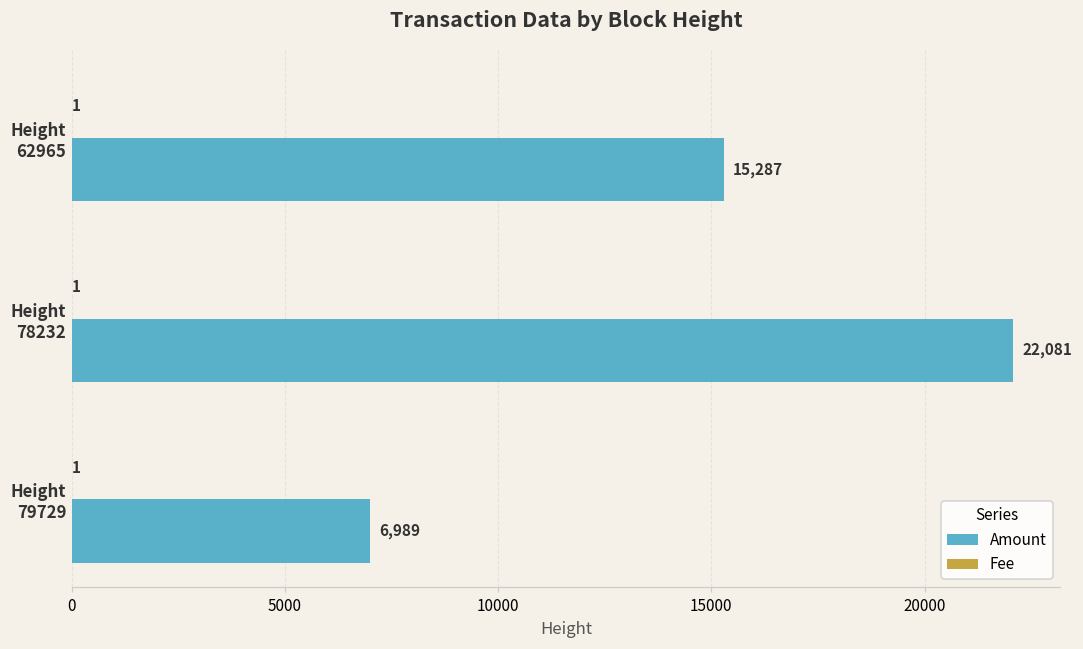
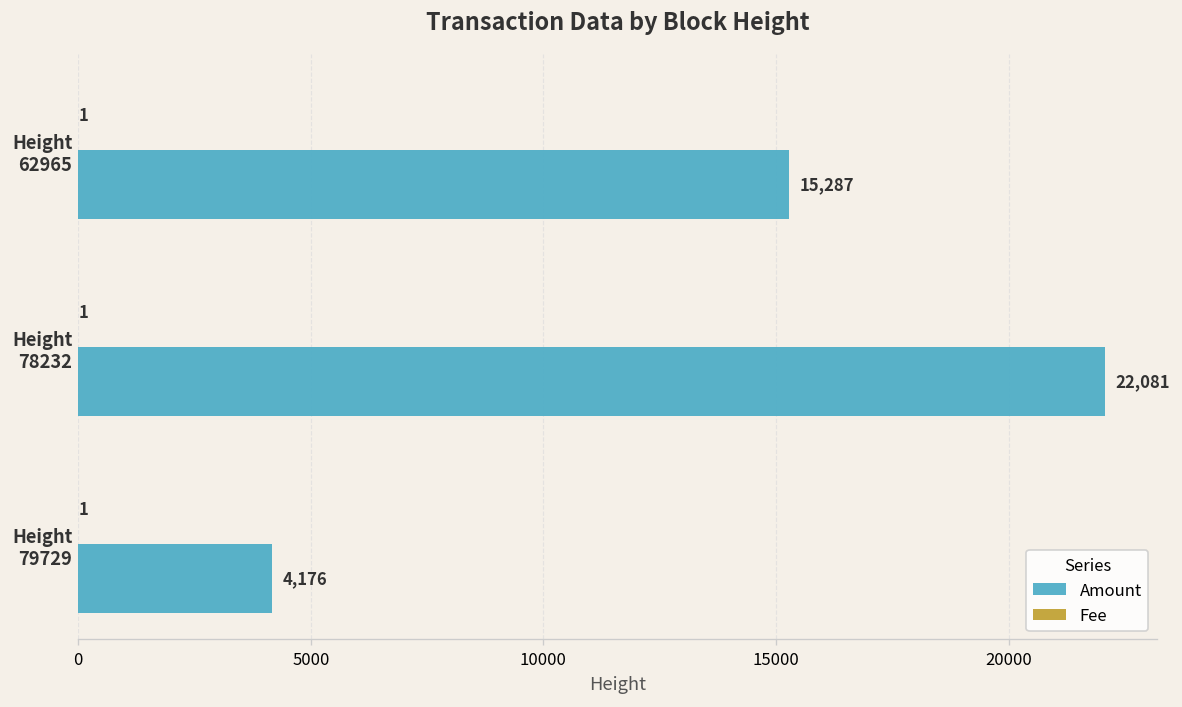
  {
    "Amount": {
      "Height 62965": "15,287",
      "Height 78232": "22,081",
-     "Height 79729": "6,989"
+     "Height 79729": "4,176"
    },
    "Fee": {
      "Height 62965": "1",
      "Height 78232": "1",
      "Height 79729": "1"
    }
  }
